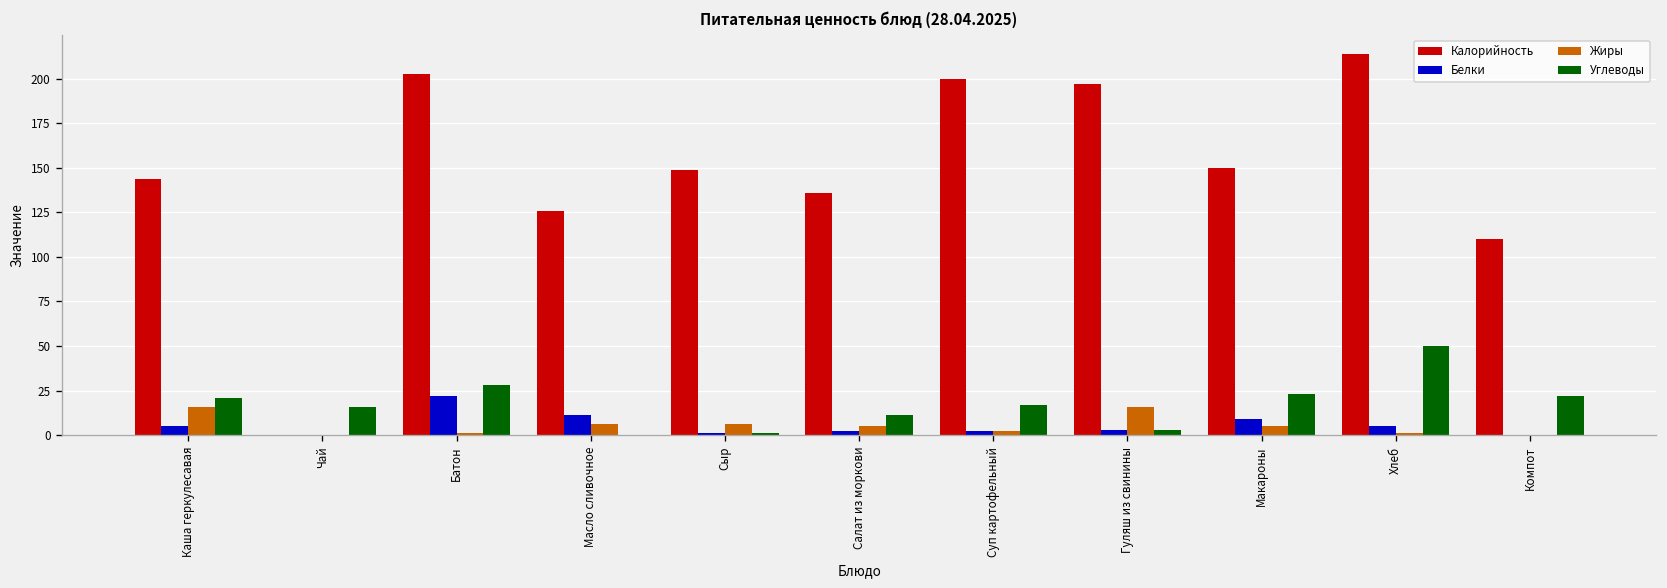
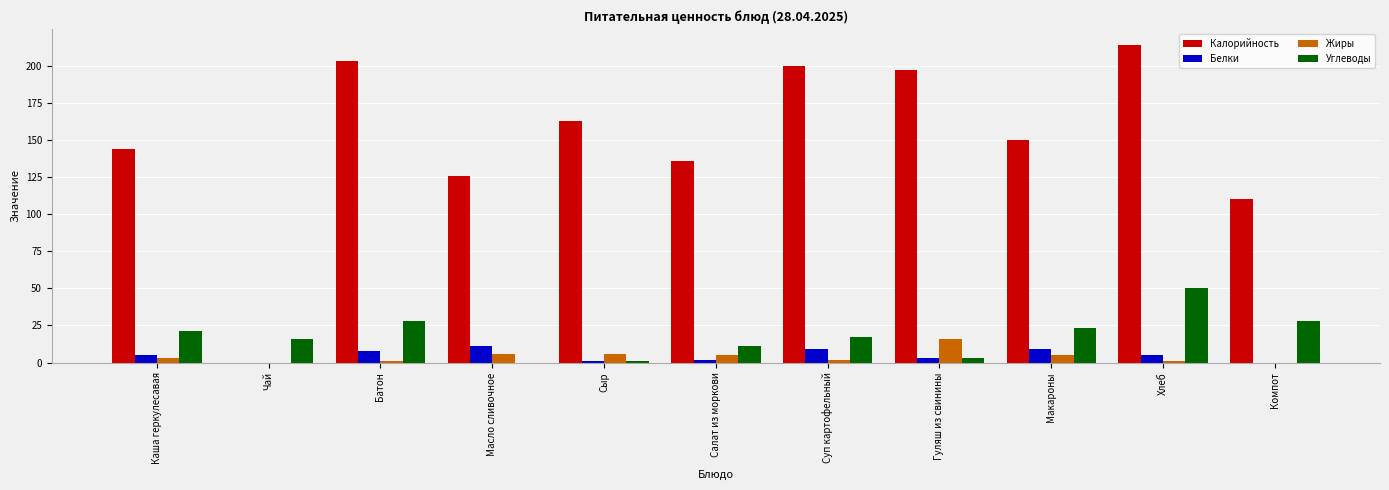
  {
    "Калорийность": {
      "Каша геркулесавая": 144,
      "Чай": 0,
      "Батон": 203,
      "Масло сливочное": 126,
-     "Сыр": 149,
+     "Сыр": 163,
      "Салат из моркови": 136,
      "Суп картофельный": 200,
      "Гуляш из свинины": 197,
      "Макароны": 150,
      "Хлеб": 214,
      "Компот": 110
    },
    "Белки": {
      "Каша геркулесавая": 5,
      "Чай": 0,
-     "Батон": 22,
+     "Батон": 8,
      "Масло сливочное": 11,
      "Салат из моркови": 2,
-     "Суп картофельный": 2,
+     "Суп картофельный": 9,
      "Гуляш из свинины": 3,
      "Макароны": 9,
      "Хлеб": 5,
      "Компот": 0
    },
    "Жиры": {
-     "Каша геркулесавая": 16,
+     "Каша геркулесавая": 3,
      "Чай": 0,
      "Масло сливочное": 6,
      "Сыр": 6,
      "Салат из моркови": 5,
      "Суп картофельный": 2,
      "Гуляш из свинины": 16,
      "Макароны": 5,
      "Компот": 0
    },
    "Углеводы": {
      "Каша геркулесавая": 21,
      "Чай": 16,
      "Батон": 28,
      "Масло сливочное": 0,
      "Салат из моркови": 11,
      "Суп картофельный": 17,
      "Гуляш из свинины": 3,
      "Макароны": 23,
      "Хлеб": 50,
-     "Компот": 22
+     "Компот": 28
    }
  }
